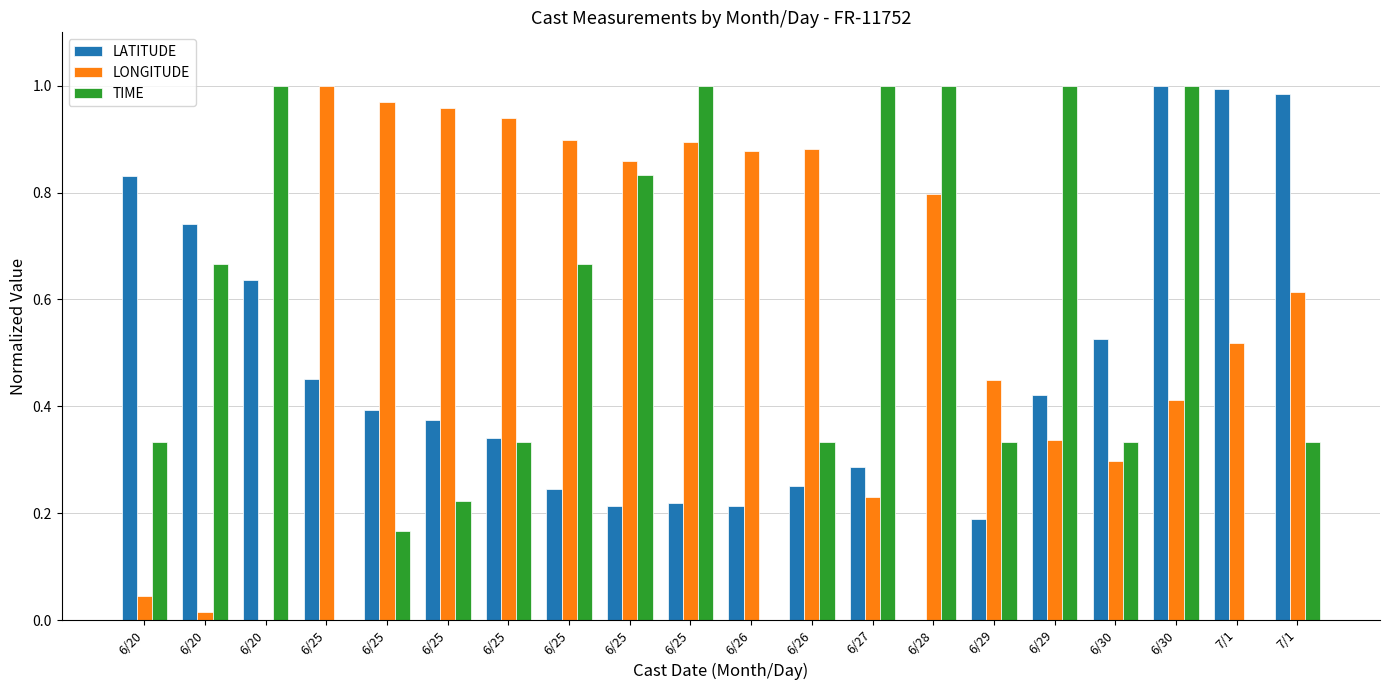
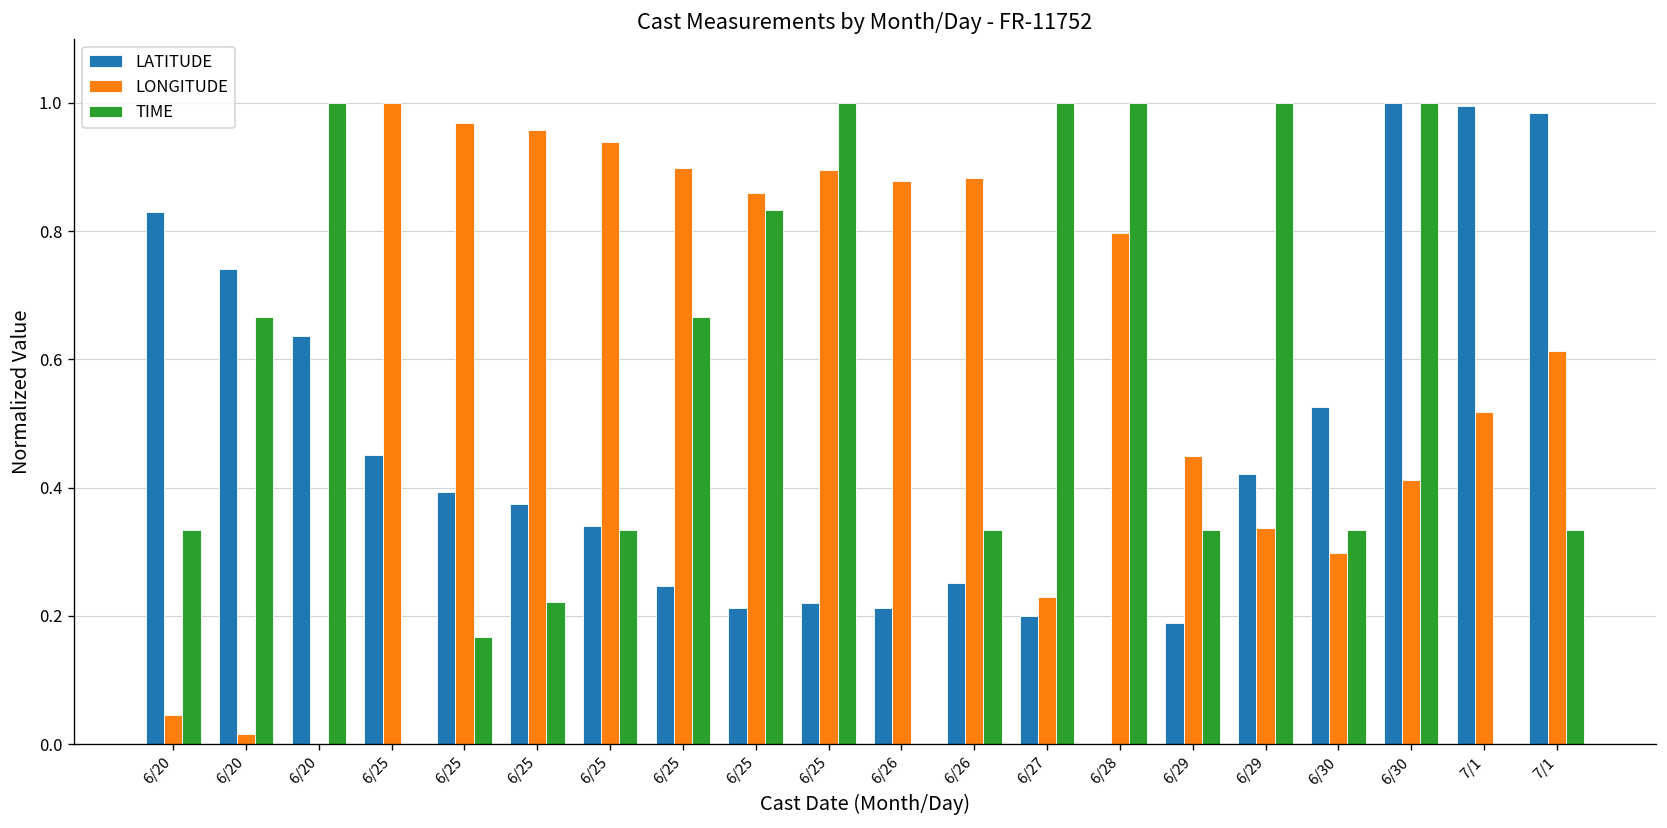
  {
    "LATITUDE": {
-     "6/27": 0.29,
+     "6/27": 0.20,
      "6/28": 0.00
    },
    "LONGITUDE": {
      "6/27": 0.23,
      "6/28": 0.80
    },
    "TIME": {
      "6/27": 1.00,
      "6/28": 1.00
    }
  }
